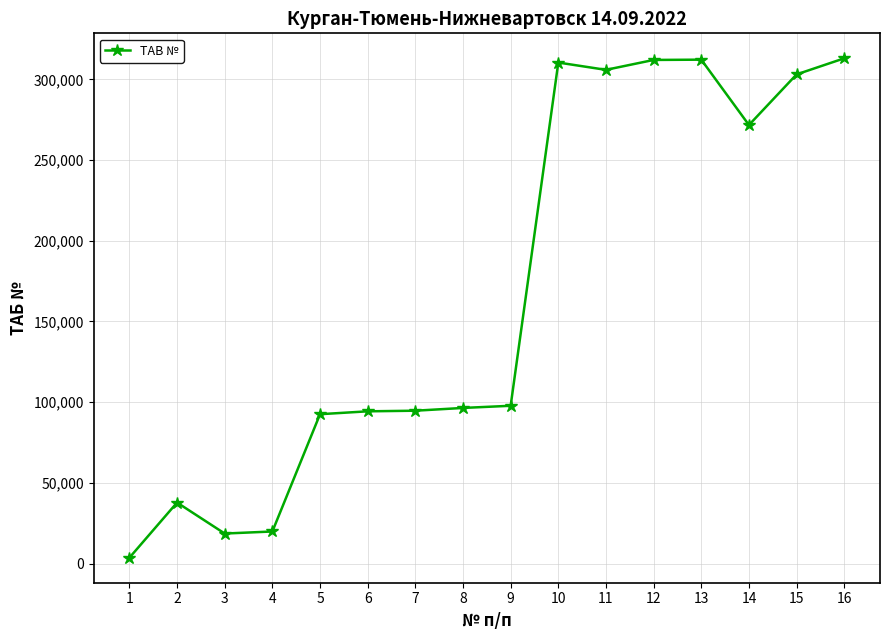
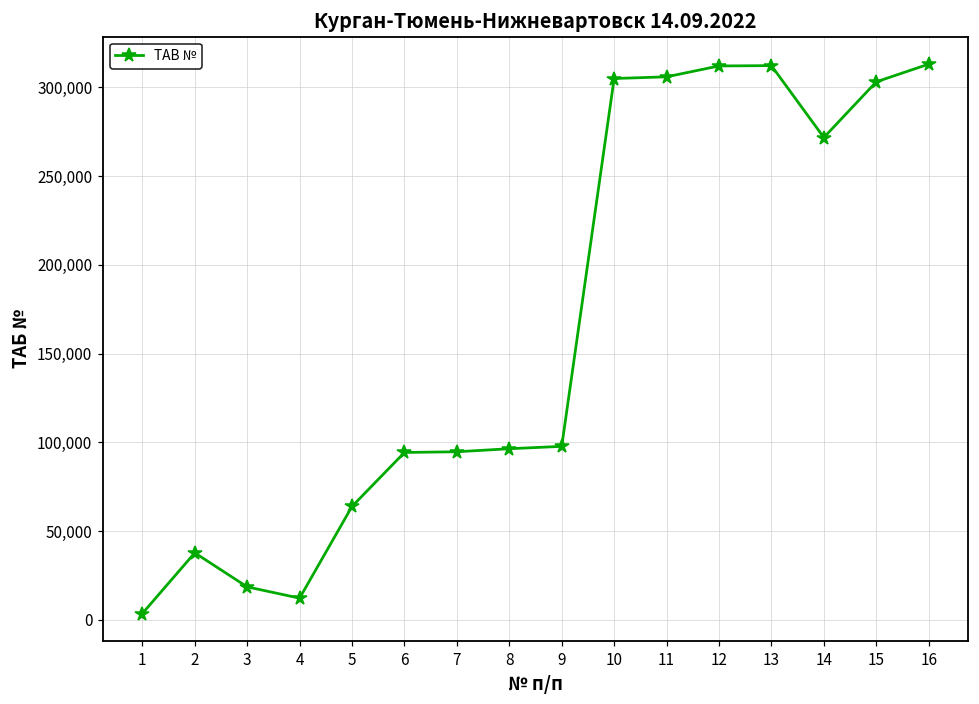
  {
    "1": "4,000",
    "2": "38,000",
    "3": "19,000",
-   "4": "20,000",
-   "5": "93,000",
+   "4": "12,000",
+   "5": "64,000",
    "6": "94,000",
    "7": "95,000",
    "8": "96,000",
    "9": "98,000",
-   "10": "310,000",
+   "10": "305,000",
    "11": "306,000",
    "12": "312,000",
    "13": "312,000",
    "14": "272,000",
    "15": "303,000",
    "16": "313,000"
  }
